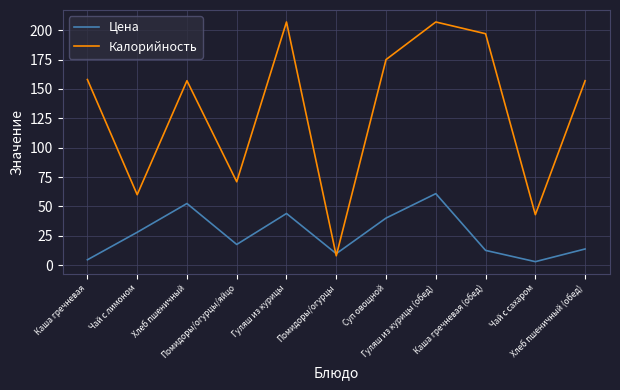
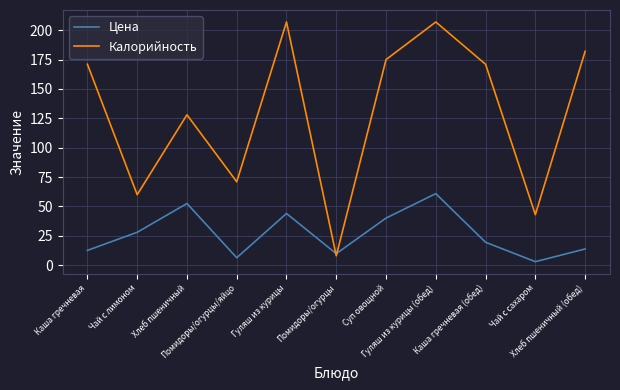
  {
    "Цена": {
-     "Каша гречневая": 5,
+     "Каша гречневая": 13,
      "Чай с лимоном": 28,
      "Хлеб пшеничный": 53,
-     "Помидоры/огурцы/яйцо": 18,
+     "Помидоры/огурцы/яйцо": 6,
      "Гуляш из курицы": 44,
      "Суп овощной": 40,
      "Гуляш из курицы (обед)": 61,
-     "Каша гречневая (обед)": 13,
+     "Каша гречневая (обед)": 20,
      "Чай с сахаром": 3,
      "Хлеб пшеничный (обед)": 14
    },
    "Калорийность": {
-     "Каша гречневая": 158,
+     "Каша гречневая": 171,
      "Чай с лимоном": 60,
-     "Хлеб пшеничный": 157,
+     "Хлеб пшеничный": 128,
      "Помидоры/огурцы/яйцо": 71,
      "Гуляш из курицы": 207,
      "Суп овощной": 175,
      "Гуляш из курицы (обед)": 207,
-     "Каша гречневая (обед)": 197,
+     "Каша гречневая (обед)": 171,
      "Чай с сахаром": 43,
-     "Хлеб пшеничный (обед)": 157
+     "Хлеб пшеничный (обед)": 182
    }
  }
